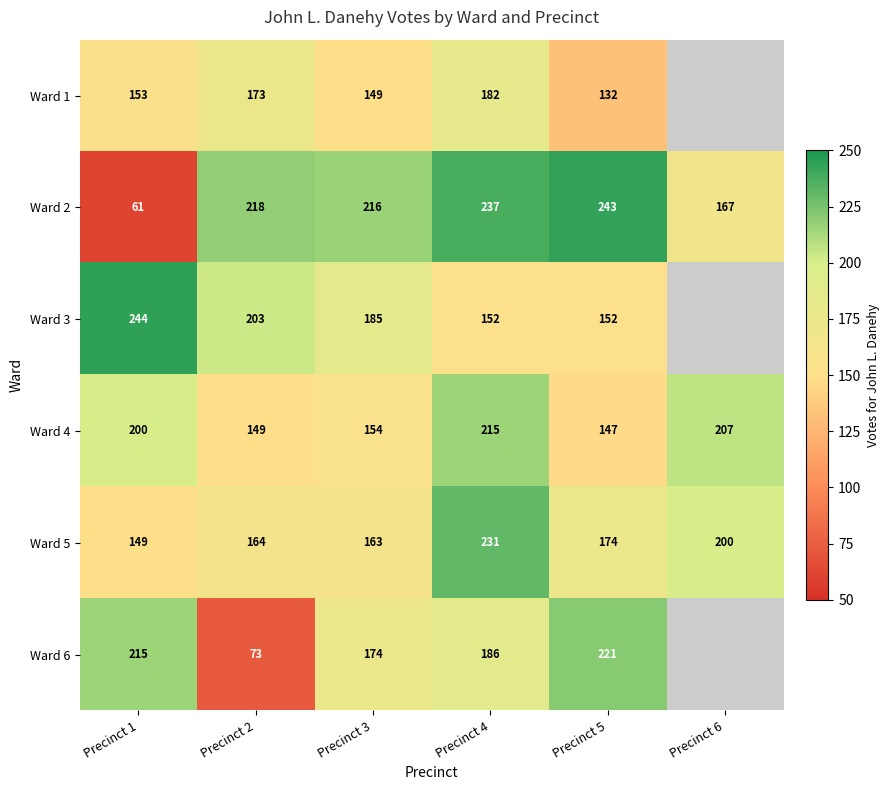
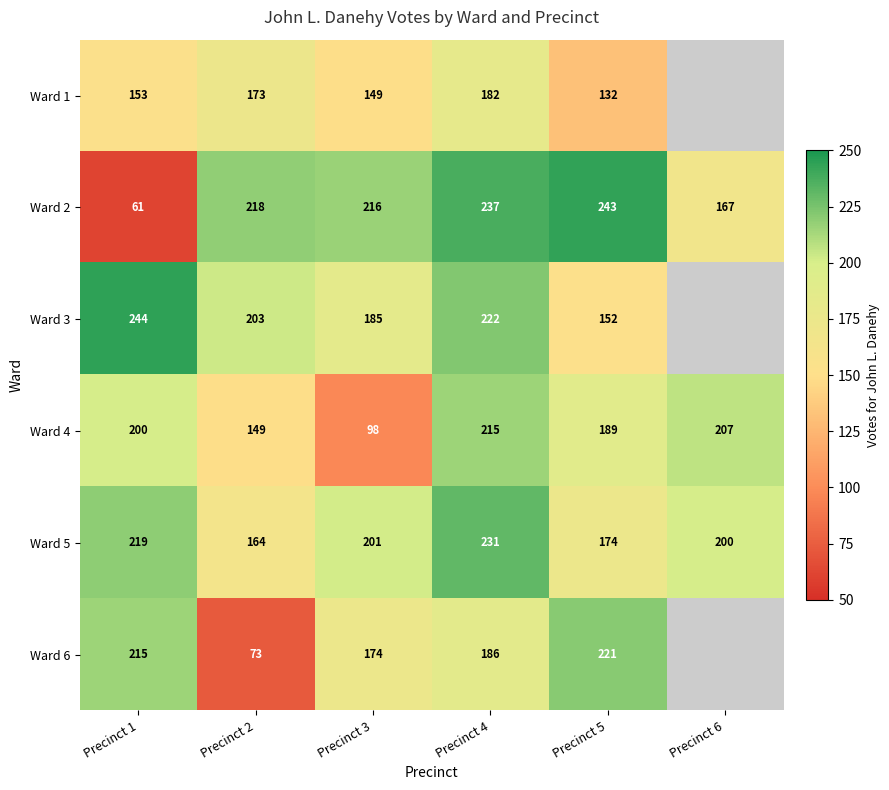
  {
    "Ward 1": {
      "Precinct 1": 153,
      "Precinct 2": 173,
      "Precinct 3": 149,
      "Precinct 4": 182,
      "Precinct 5": 132
    },
    "Ward 2": {
      "Precinct 1": 61,
      "Precinct 2": 218,
      "Precinct 3": 216,
      "Precinct 4": 237,
      "Precinct 5": 243,
      "Precinct 6": 167
    },
    "Ward 3": {
      "Precinct 1": 244,
      "Precinct 2": 203,
      "Precinct 3": 185,
-     "Precinct 4": 152,
+     "Precinct 4": 222,
      "Precinct 5": 152
    },
    "Ward 4": {
      "Precinct 1": 200,
      "Precinct 2": 149,
-     "Precinct 3": 154,
+     "Precinct 3": 98,
      "Precinct 4": 215,
-     "Precinct 5": 147,
+     "Precinct 5": 189,
      "Precinct 6": 207
    },
    "Ward 5": {
-     "Precinct 1": 149,
+     "Precinct 1": 219,
      "Precinct 2": 164,
-     "Precinct 3": 163,
+     "Precinct 3": 201,
      "Precinct 4": 231,
      "Precinct 5": 174,
      "Precinct 6": 200
    },
    "Ward 6": {
      "Precinct 1": 215,
      "Precinct 2": 73,
      "Precinct 3": 174,
      "Precinct 4": 186,
      "Precinct 5": 221
    }
  }
